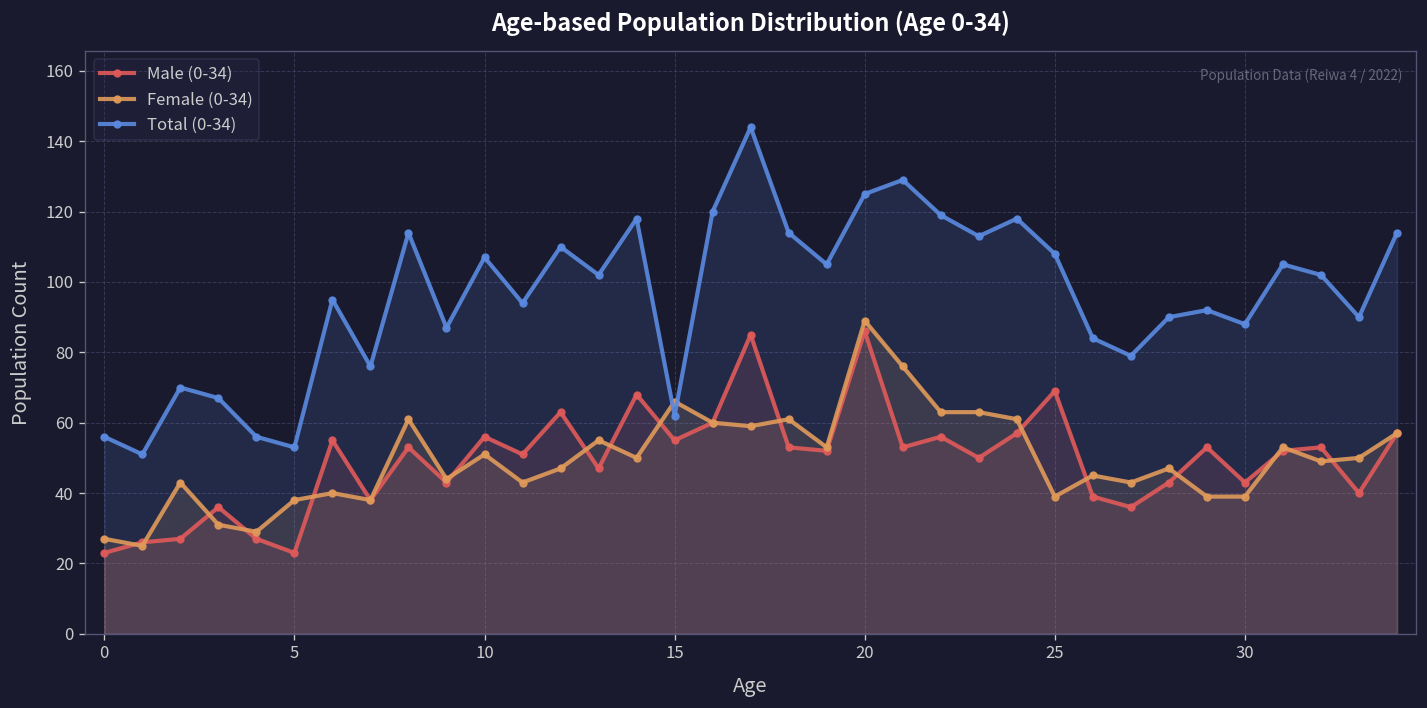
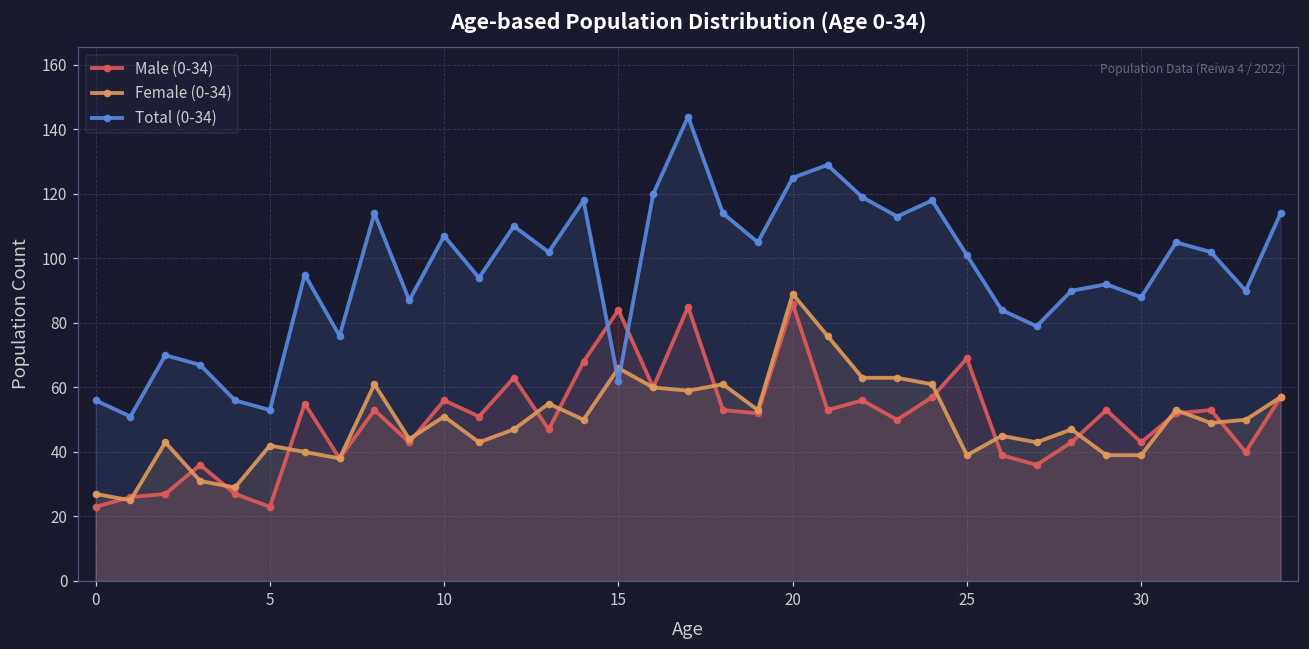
  {
    "Male (0-34)": {
      "0": 23,
      "5": 23,
      "10": 56,
-     "15": 55,
+     "15": 84,
      "20": 86,
      "25": 69,
      "30": 43
    },
    "Female (0-34)": {
      "0": 27,
-     "5": 38,
+     "5": 42,
      "10": 51,
      "15": 66,
      "20": 89,
      "25": 39,
      "30": 39
    },
    "Total (0-34)": {
      "0": 56,
      "5": 53,
      "10": 107,
      "15": 62,
      "20": 125,
-     "25": 108,
+     "25": 101,
      "30": 88
    }
  }
